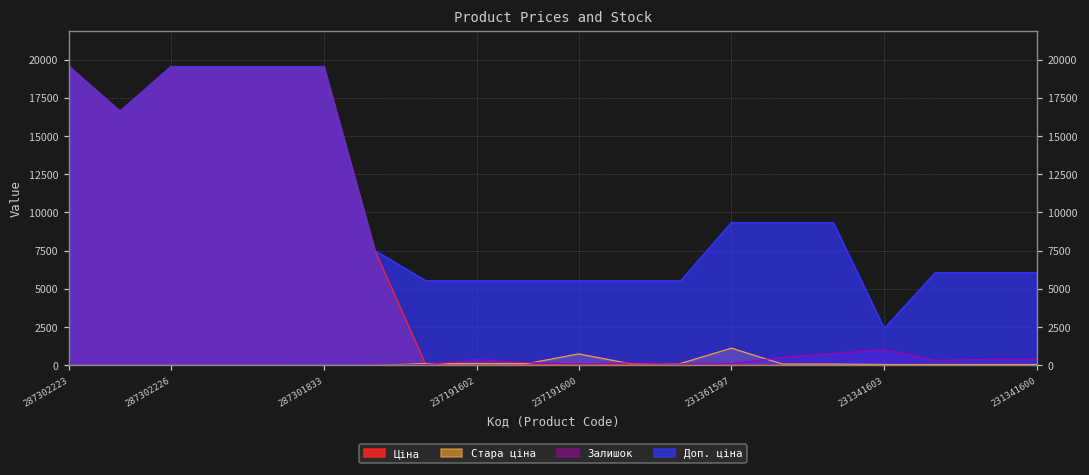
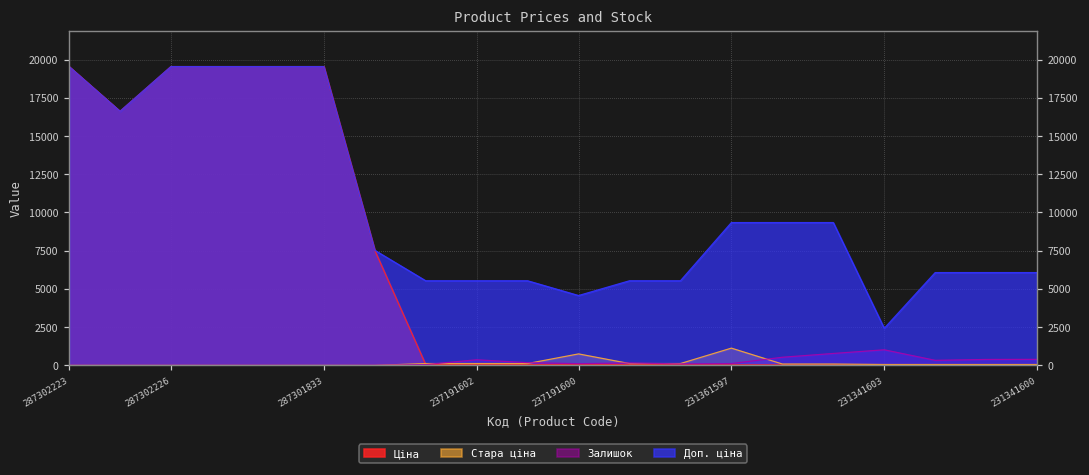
  {
    "Стара ціна": {
      "237191600": 800,
      "231361597": 1100
    },
    "Залишок": {
      "237191602": 400,
      "231341603": 1000,
      "231341600": 400
    },
    "Доп. ціна": {
      "237191602": 5500,
-     "237191600": 5500,
+     "237191600": 4600,
      "231361597": 9300,
      "231341603": 2400,
      "231341600": 6100
    }
  }
